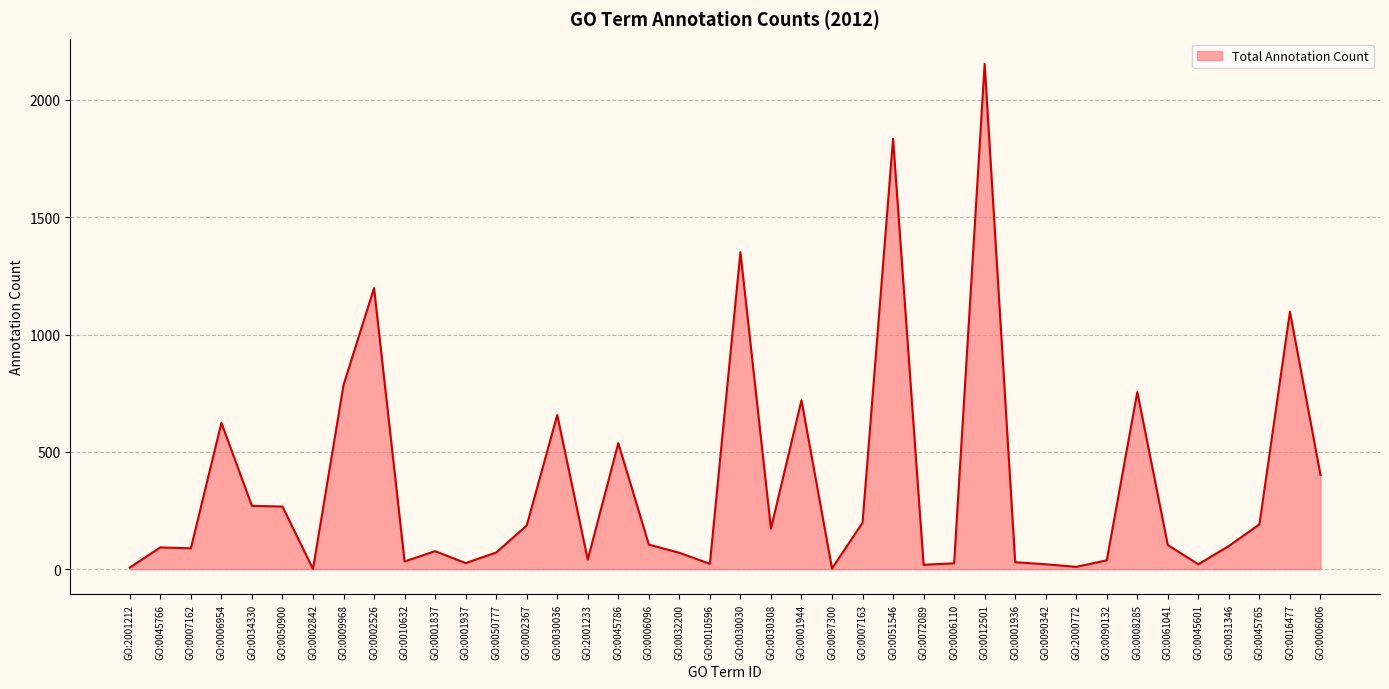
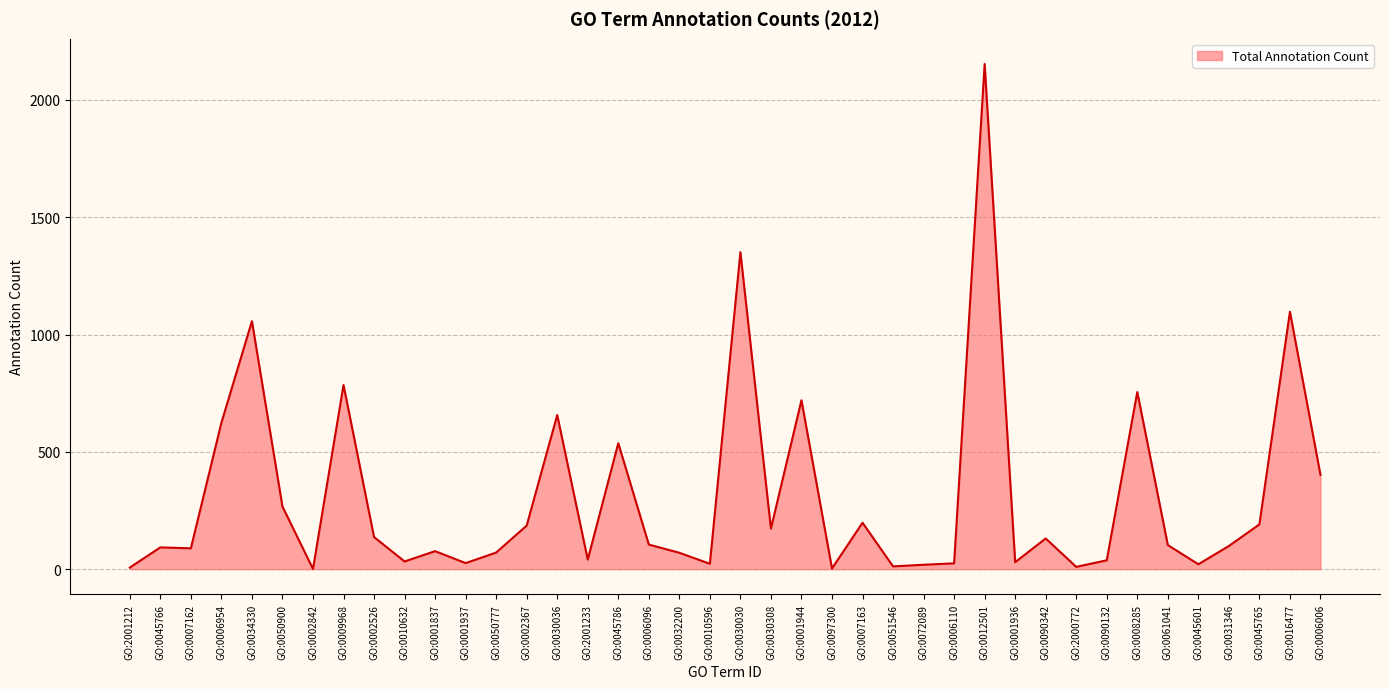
  {
    "GO:2001212": 10,
    "GO:0045766": 90,
    "GO:0007162": 90,
    "GO:0006954": 620,
-   "GO:0034330": 270,
+   "GO:0034330": 1060,
    "GO:0050900": 270,
    "GO:0002842": 0,
    "GO:0009968": 790,
-   "GO:0002526": 1200,
+   "GO:0002526": 140,
    "GO:0010632": 30,
    "GO:0001837": 80,
    "GO:0001937": 30,
    "GO:0050777": 70,
    "GO:0002367": 190,
    "GO:0030036": 660,
    "GO:2001233": 40,
    "GO:0045786": 540,
    "GO:0006096": 110,
    "GO:0032200": 70,
    "GO:0010596": 20,
    "GO:0030030": 1350,
    "GO:0030308": 170,
    "GO:0001944": 720,
    "GO:0097300": 0,
    "GO:0007163": 200,
-   "GO:0051546": 1830,
+   "GO:0051546": 10,
    "GO:0072089": 20,
    "GO:0006110": 30,
    "GO:0012501": 2150,
    "GO:0001936": 30,
-   "GO:0090342": 20,
+   "GO:0090342": 130,
    "GO:2000772": 10,
    "GO:0090132": 40,
    "GO:0008285": 760,
    "GO:0061041": 100,
    "GO:0045601": 20,
    "GO:0031346": 100,
    "GO:0045765": 190,
    "GO:0016477": 1100,
    "GO:0006006": 400
  }
